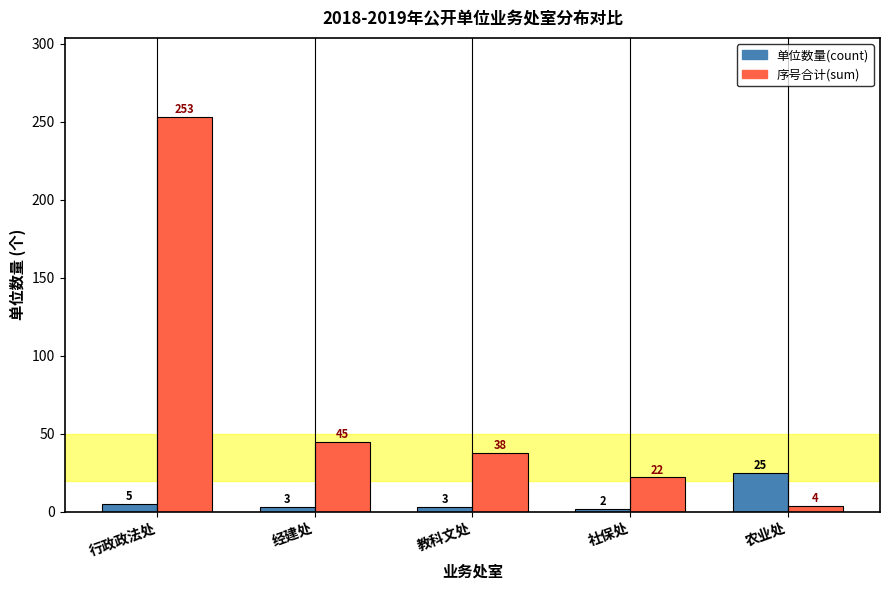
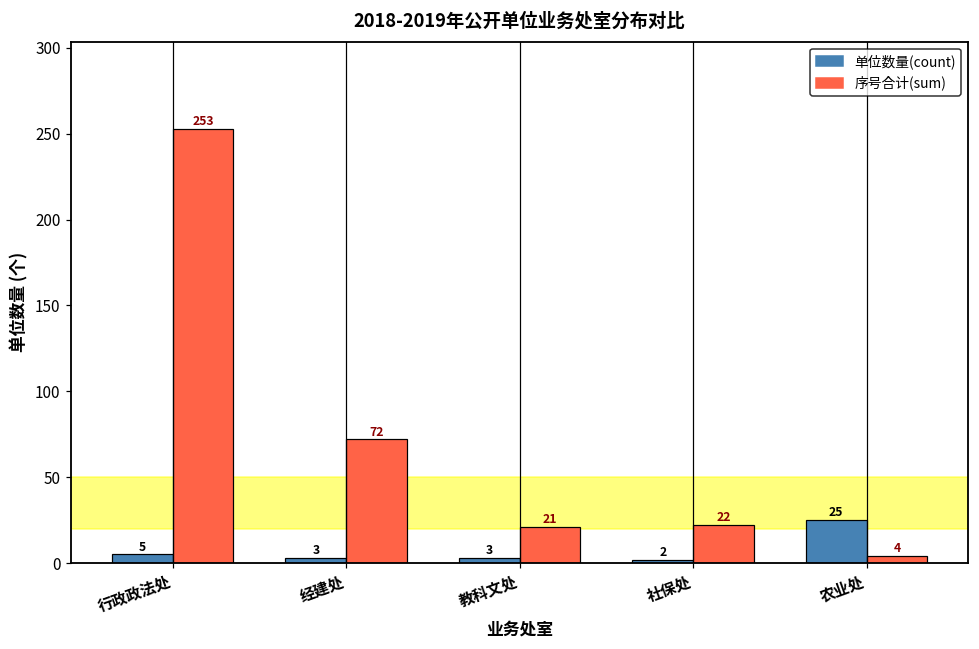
  {
    "单位数量(count)": {
      "行政政法处": 5,
      "经建处": 3,
      "教科文处": 3,
      "社保处": 2,
      "农业处": 25
    },
    "序号合计(sum)": {
      "行政政法处": 253,
-     "经建处": 45,
-     "教科文处": 38,
+     "经建处": 72,
+     "教科文处": 21,
      "社保处": 22,
      "农业处": 4
    }
  }
